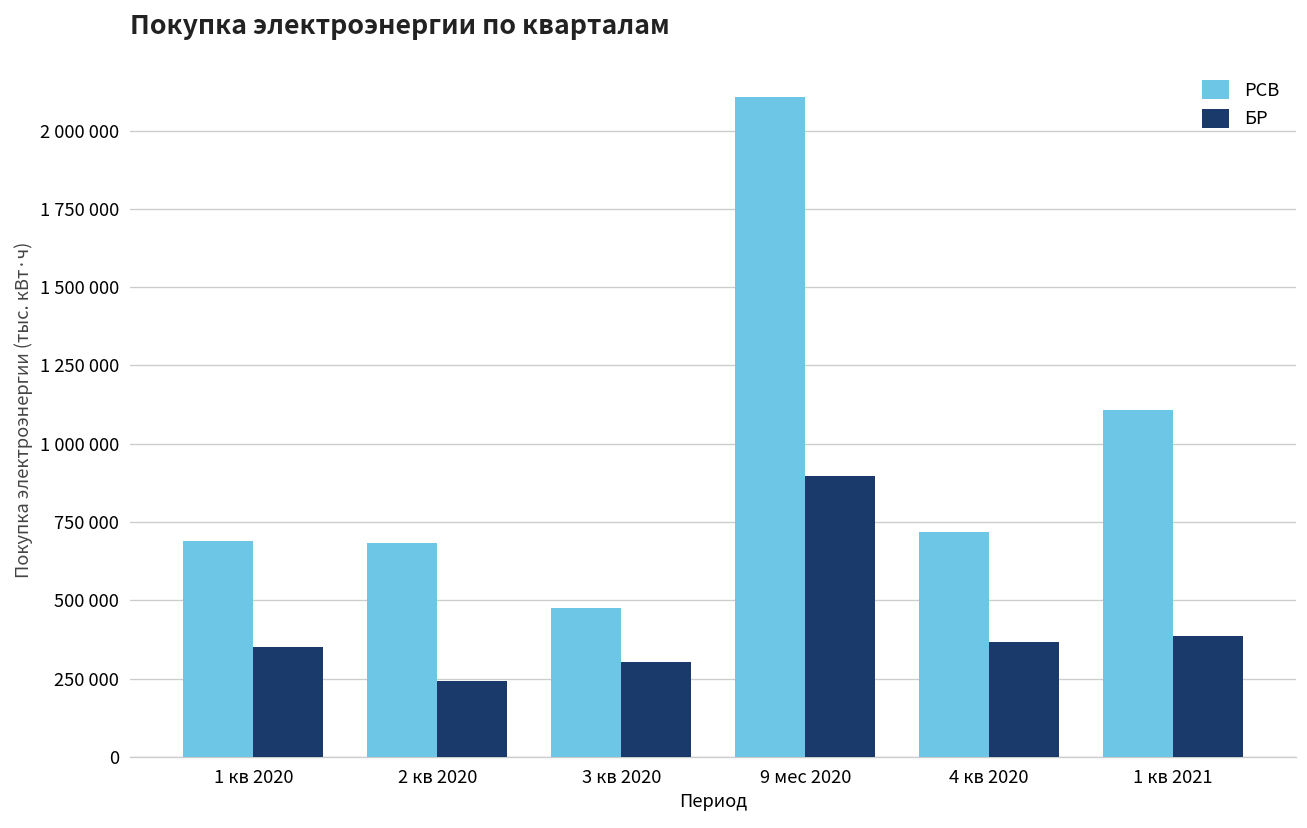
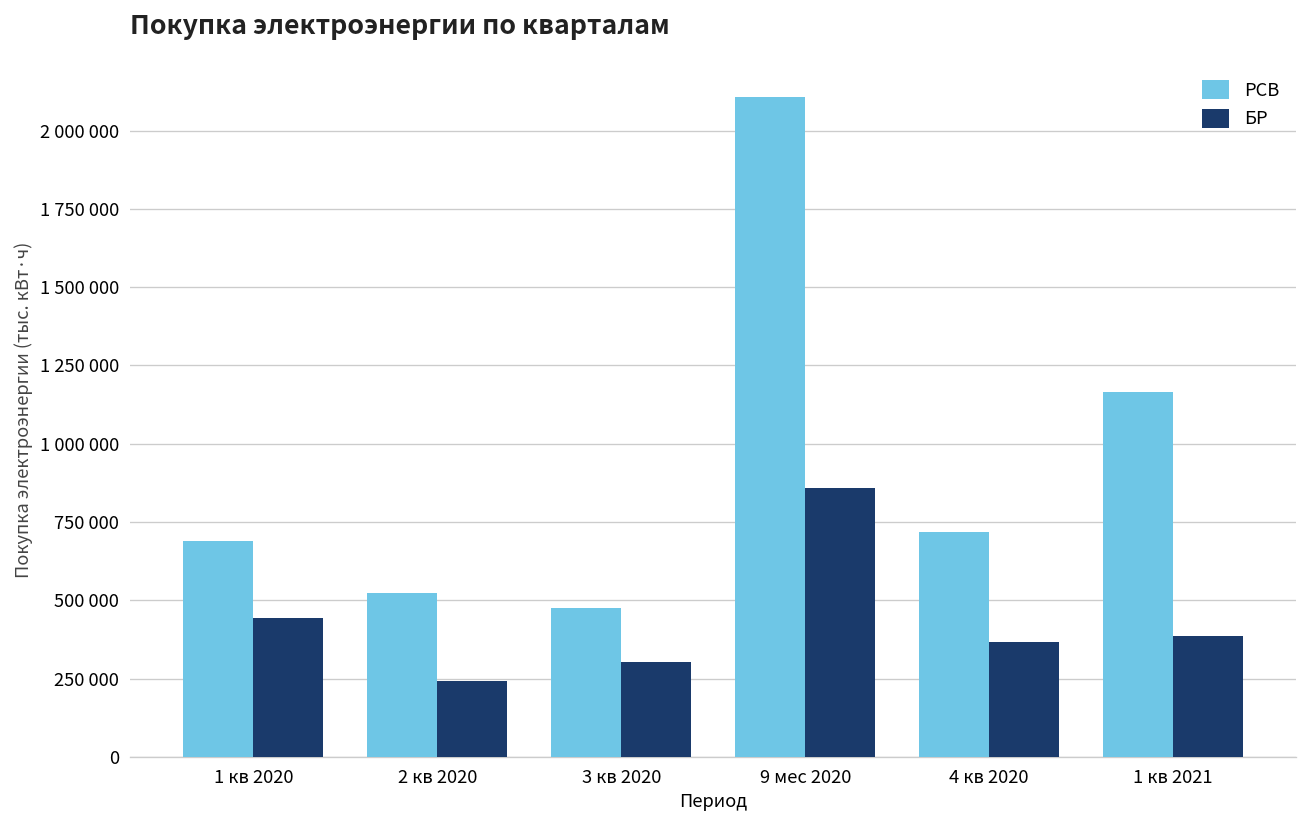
  {
    "РСВ": {
      "1 кв 2020": 690000,
-     "2 кв 2020": 680000,
+     "2 кв 2020": 520000,
      "3 кв 2020": 480000,
      "9 мес 2020": 2110000,
      "4 кв 2020": 720000,
-     "1 кв 2021": 1110000
+     "1 кв 2021": 1160000
    },
    "БР": {
-     "1 кв 2020": 350000,
+     "1 кв 2020": 440000,
      "2 кв 2020": 240000,
      "3 кв 2020": 300000,
-     "9 мес 2020": 900000,
+     "9 мес 2020": 860000,
      "4 кв 2020": 370000,
      "1 кв 2021": 390000
    }
  }
